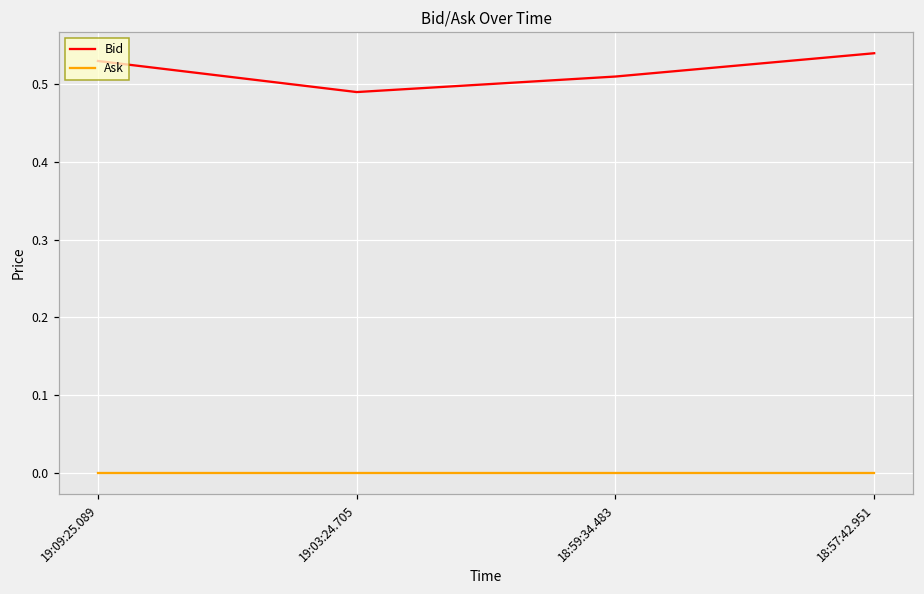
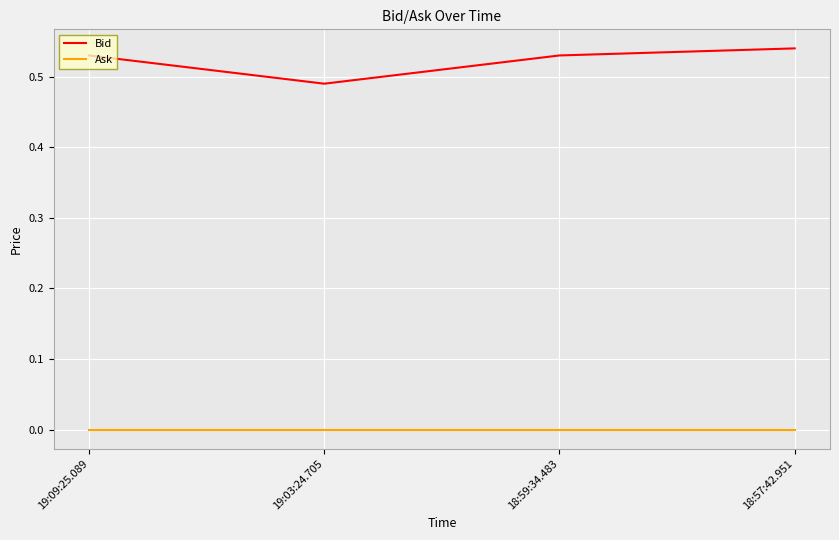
  {
    "Bid": {
      "19:03:24.705": 0.49,
-     "18:59:34.483": 0.51,
+     "18:59:34.483": 0.53,
      "18:57:42.951": 0.54
    },
    "Ask": {
      "19:09:25.089": 0.00,
      "19:03:24.705": 0.00,
      "18:59:34.483": 0.00,
      "18:57:42.951": 0.00
    }
  }
